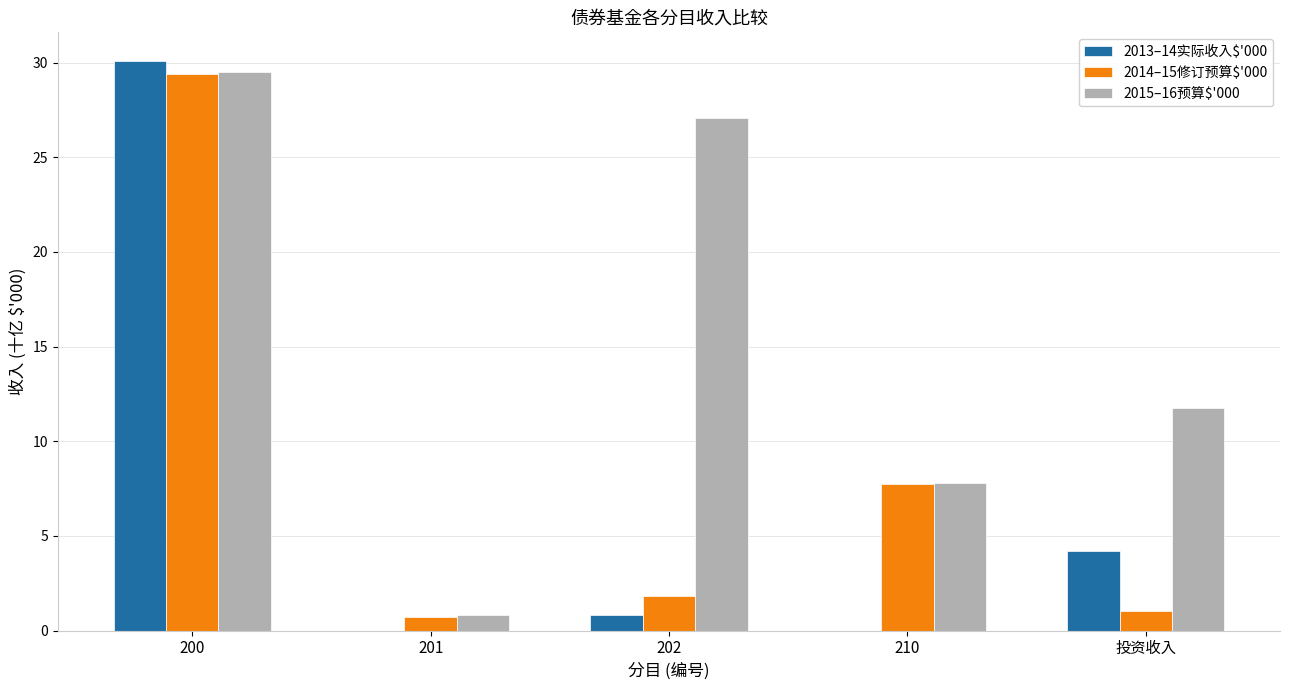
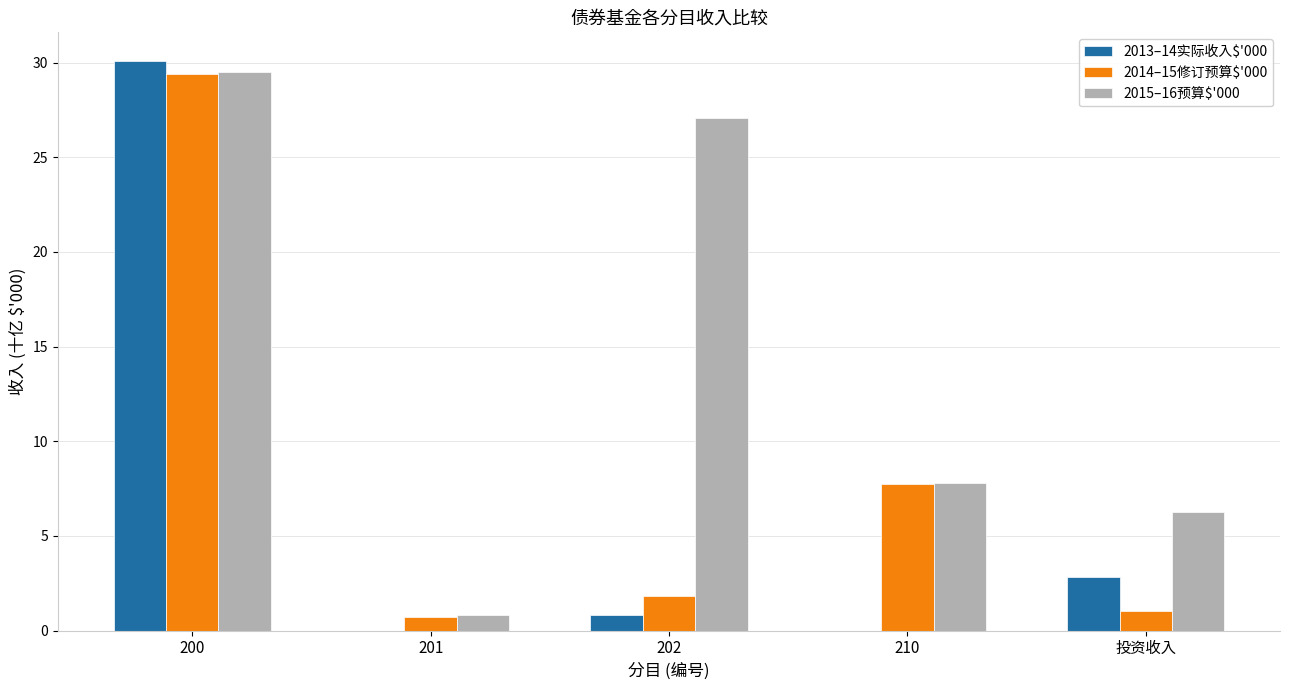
  {
    "2013–14实际收入$'000": {
      "200": 30.1,
      "201": 0.0,
      "202": 0.8,
      "210": 0.0,
-     "投资收入": 4.2
+     "投资收入": 2.8
    },
    "2014–15修订预算$'000": {
      "200": 29.4,
      "201": 0.7,
      "202": 1.8,
      "210": 7.8,
      "投资收入": 1.0
    },
    "2015–16预算$'000": {
      "200": 29.5,
      "201": 0.8,
      "202": 27.1,
      "210": 7.8,
-     "投资收入": 11.8
+     "投资收入": 6.3
    }
  }
